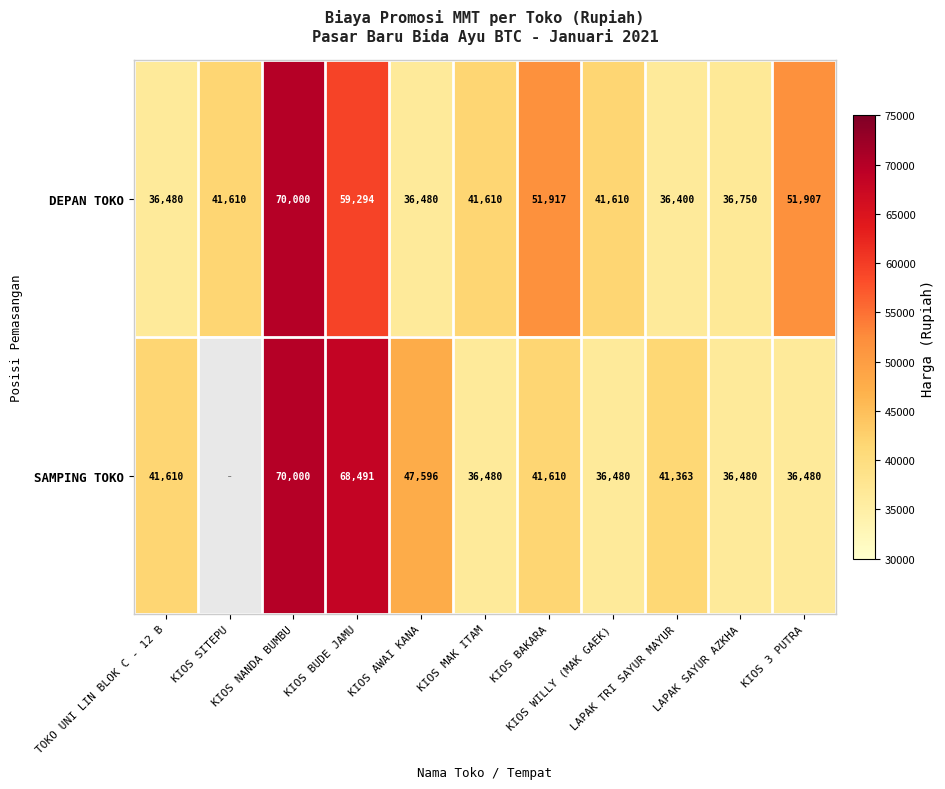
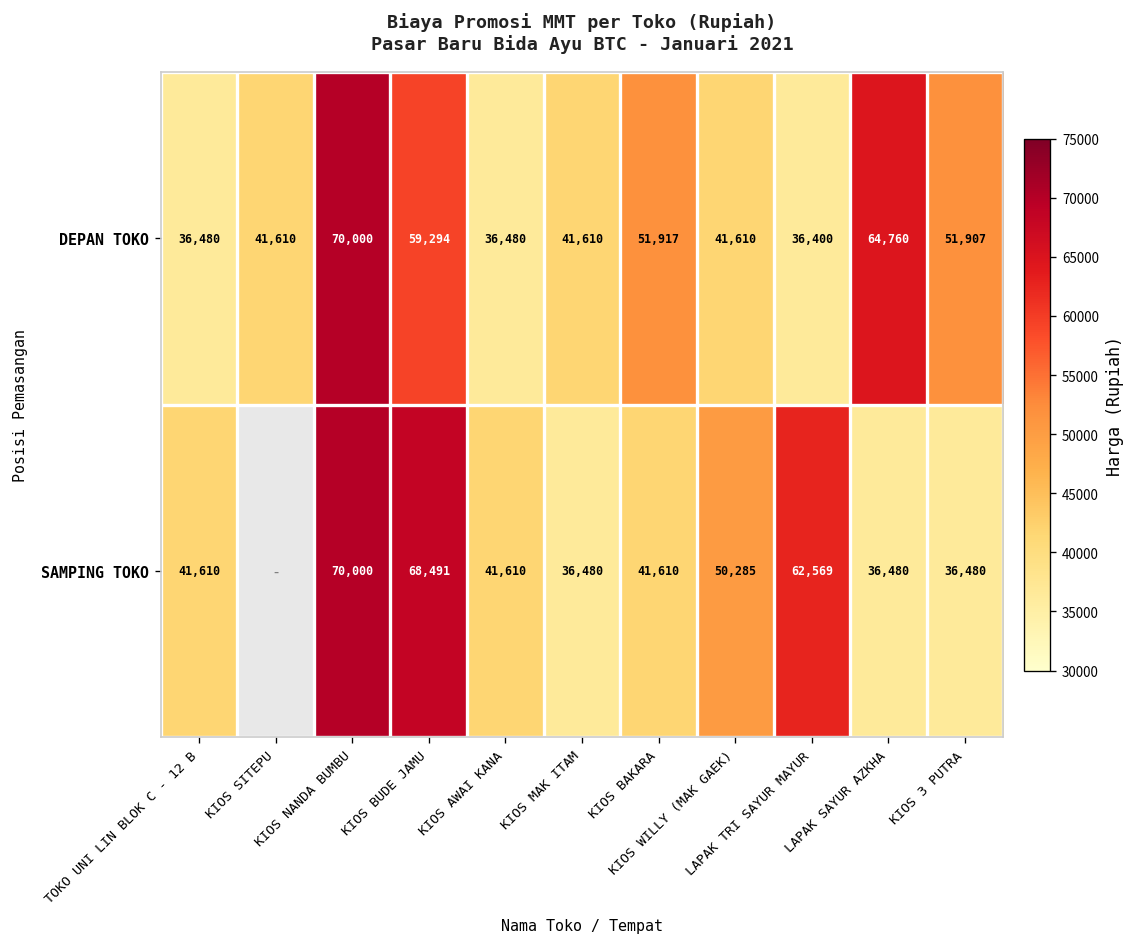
  {
    "DEPAN TOKO": {
      "TOKO UNI LIN BLOK C - 12 B": "36,480",
      "KIOS SITEPU": "41,610",
      "KIOS NANDA BUMBU": "70,000",
      "KIOS BUDE JAMU": "59,294",
      "KIOS AWAI KANA": "36,480",
      "KIOS MAK ITAM": "41,610",
      "KIOS BAKARA": "51,917",
      "KIOS WILLY (MAK GAEK)": "41,610",
      "LAPAK TRI SAYUR MAYUR": "36,400",
-     "LAPAK SAYUR AZKHA": "36,750",
+     "LAPAK SAYUR AZKHA": "64,760",
      "KIOS 3 PUTRA": "51,907"
    },
    "SAMPING TOKO": {
      "TOKO UNI LIN BLOK C - 12 B": "41,610",
      "KIOS NANDA BUMBU": "70,000",
      "KIOS BUDE JAMU": "68,491",
-     "KIOS AWAI KANA": "47,596",
+     "KIOS AWAI KANA": "41,610",
      "KIOS MAK ITAM": "36,480",
      "KIOS BAKARA": "41,610",
-     "KIOS WILLY (MAK GAEK)": "36,480",
-     "LAPAK TRI SAYUR MAYUR": "41,363",
+     "KIOS WILLY (MAK GAEK)": "50,285",
+     "LAPAK TRI SAYUR MAYUR": "62,569",
      "LAPAK SAYUR AZKHA": "36,480",
      "KIOS 3 PUTRA": "36,480"
    }
  }
